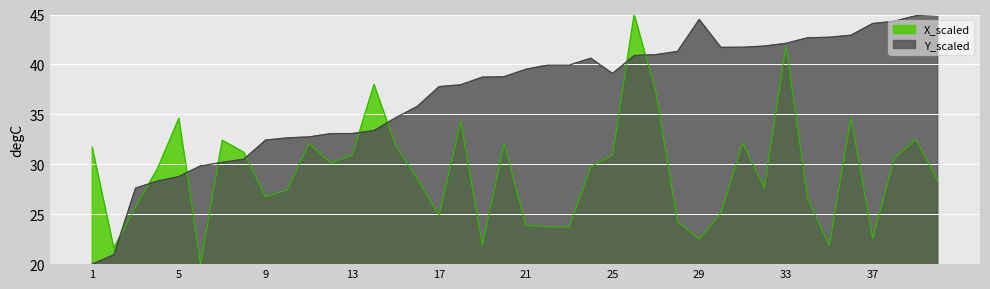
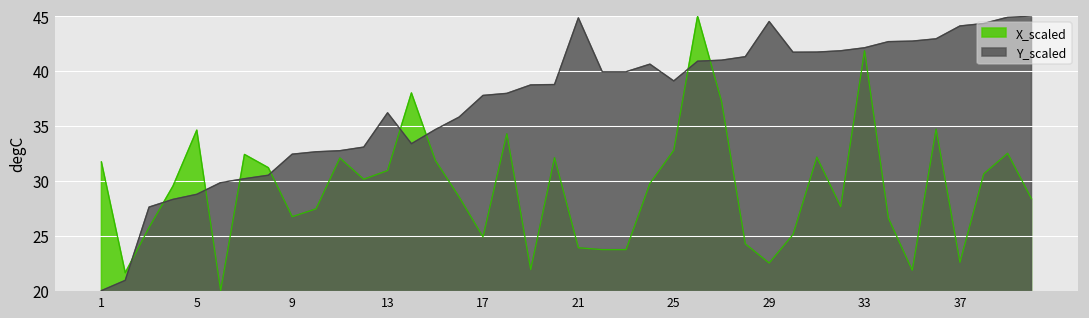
  {
    "X_scaled": {
      "1": 32,
      "5": 35,
      "9": 27,
      "13": 31,
      "17": 25,
      "21": 24,
-     "25": 31,
+     "25": 33,
      "29": 23,
      "33": 42,
      "37": 23
    },
    "Y_scaled": {
      "1": 20,
      "5": 29,
      "9": 32,
-     "13": 33,
+     "13": 36,
      "17": 38,
-     "21": 40,
+     "21": 45,
      "25": 39,
      "29": 44,
      "33": 42,
      "37": 44
    }
  }
